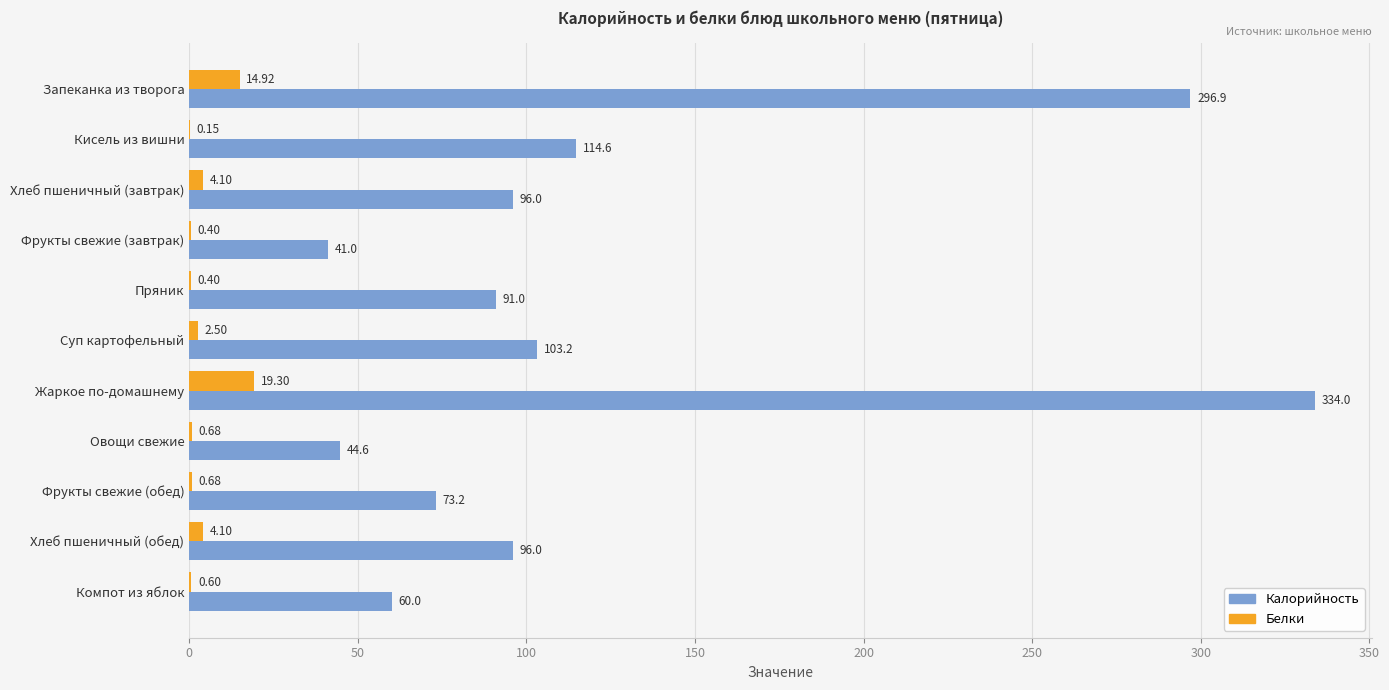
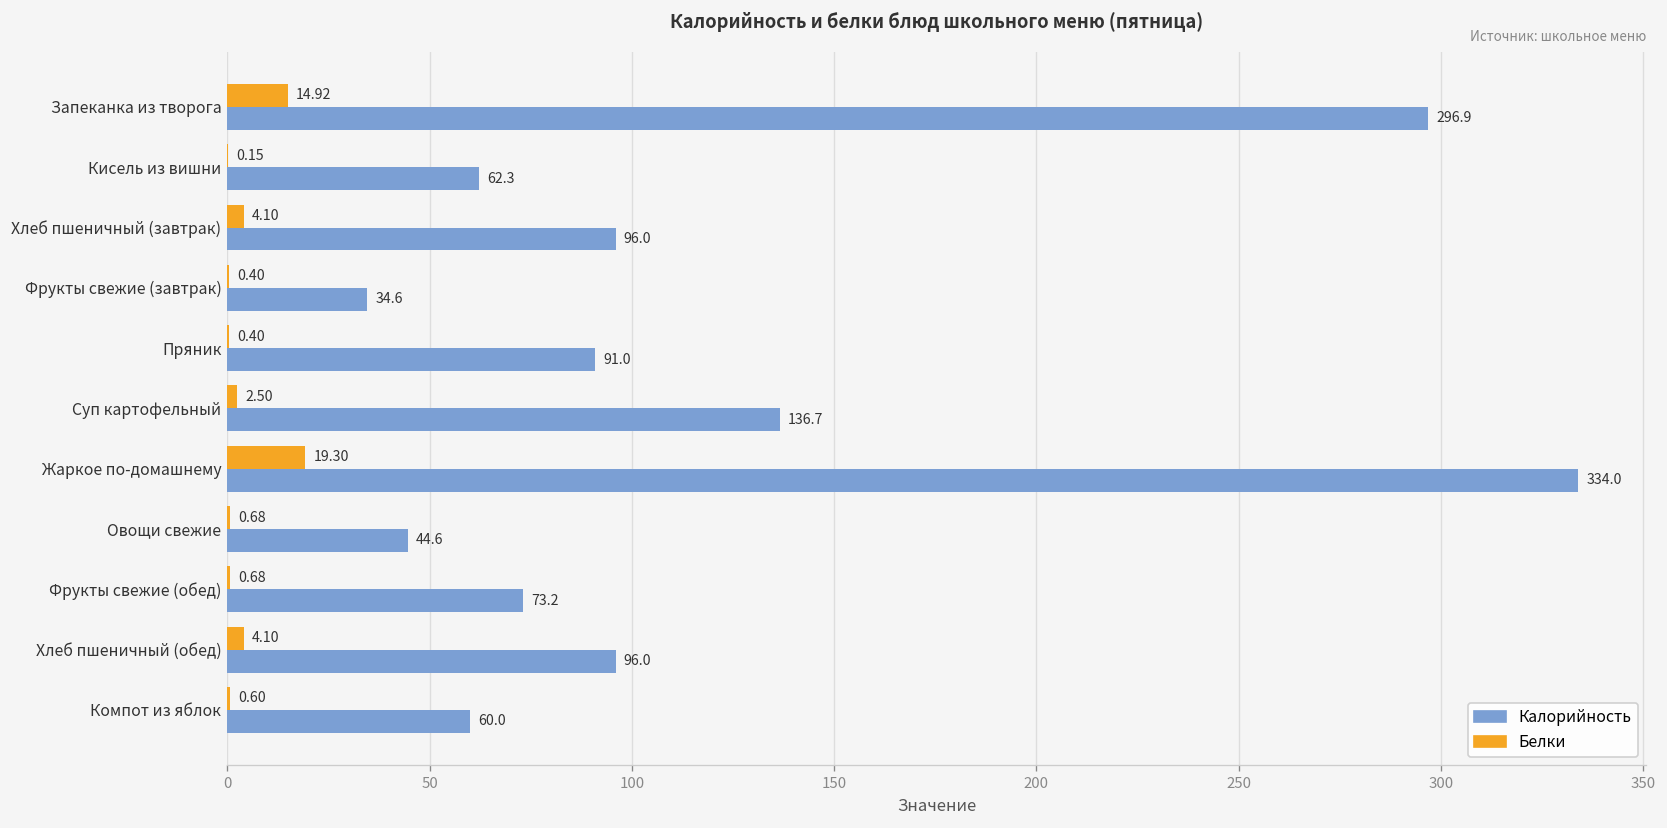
  {
    "Калорийность": {
      "Запеканка из творога": 296.9,
-     "Кисель из вишни": 114.6,
+     "Кисель из вишни": 62.3,
      "Хлеб пшеничный (завтрак)": 96.0,
-     "Фрукты свежие (завтрак)": 41.0,
+     "Фрукты свежие (завтрак)": 34.6,
      "Пряник": 91.0,
-     "Суп картофельный": 103.2,
+     "Суп картофельный": 136.7,
      "Жаркое по-домашнему": 334.0,
      "Овощи свежие": 44.6,
      "Фрукты свежие (обед)": 73.2,
      "Хлеб пшеничный (обед)": 96.0,
      "Компот из яблок": 60.0
    },
    "Белки": {
      "Запеканка из творога": 14.92,
      "Кисель из вишни": 0.15,
      "Хлеб пшеничный (завтрак)": 4.10,
      "Фрукты свежие (завтрак)": 0.40,
      "Пряник": 0.40,
      "Суп картофельный": 2.50,
      "Жаркое по-домашнему": 19.30,
      "Овощи свежие": 0.68,
      "Фрукты свежие (обед)": 0.68,
      "Хлеб пшеничный (обед)": 4.10,
      "Компот из яблок": 0.60
    }
  }
